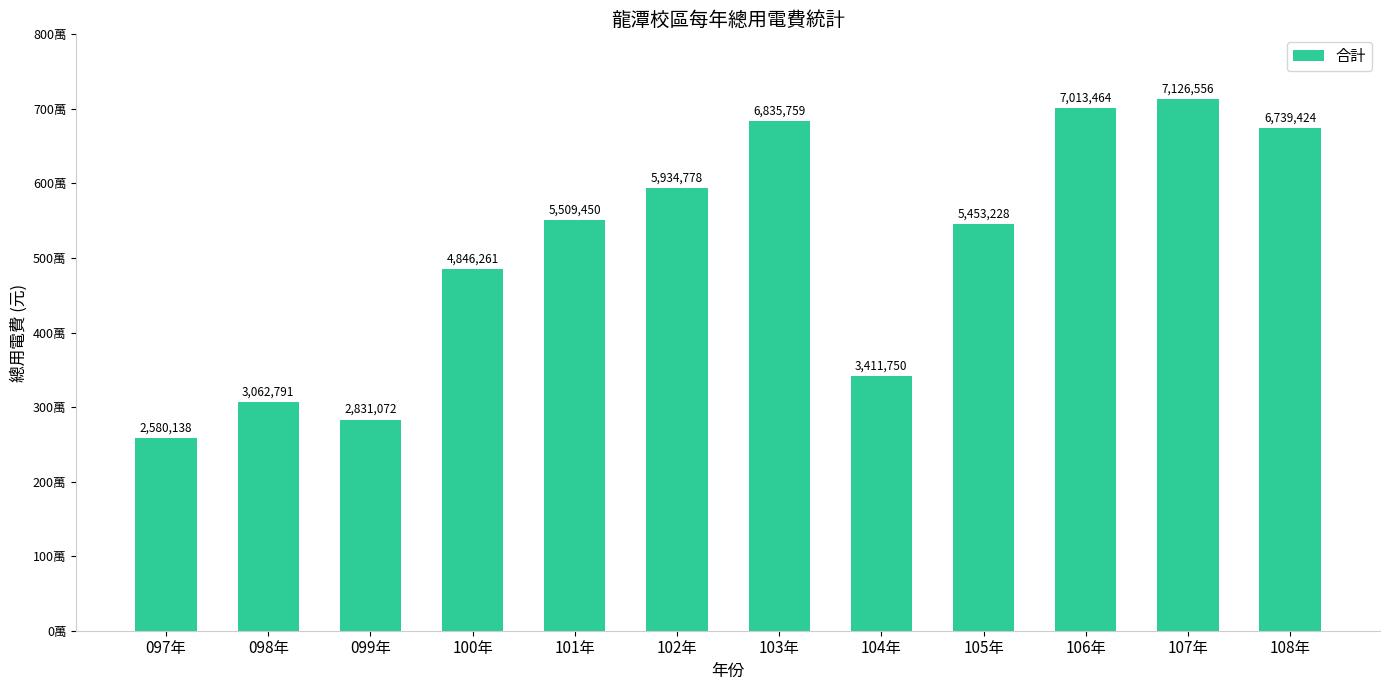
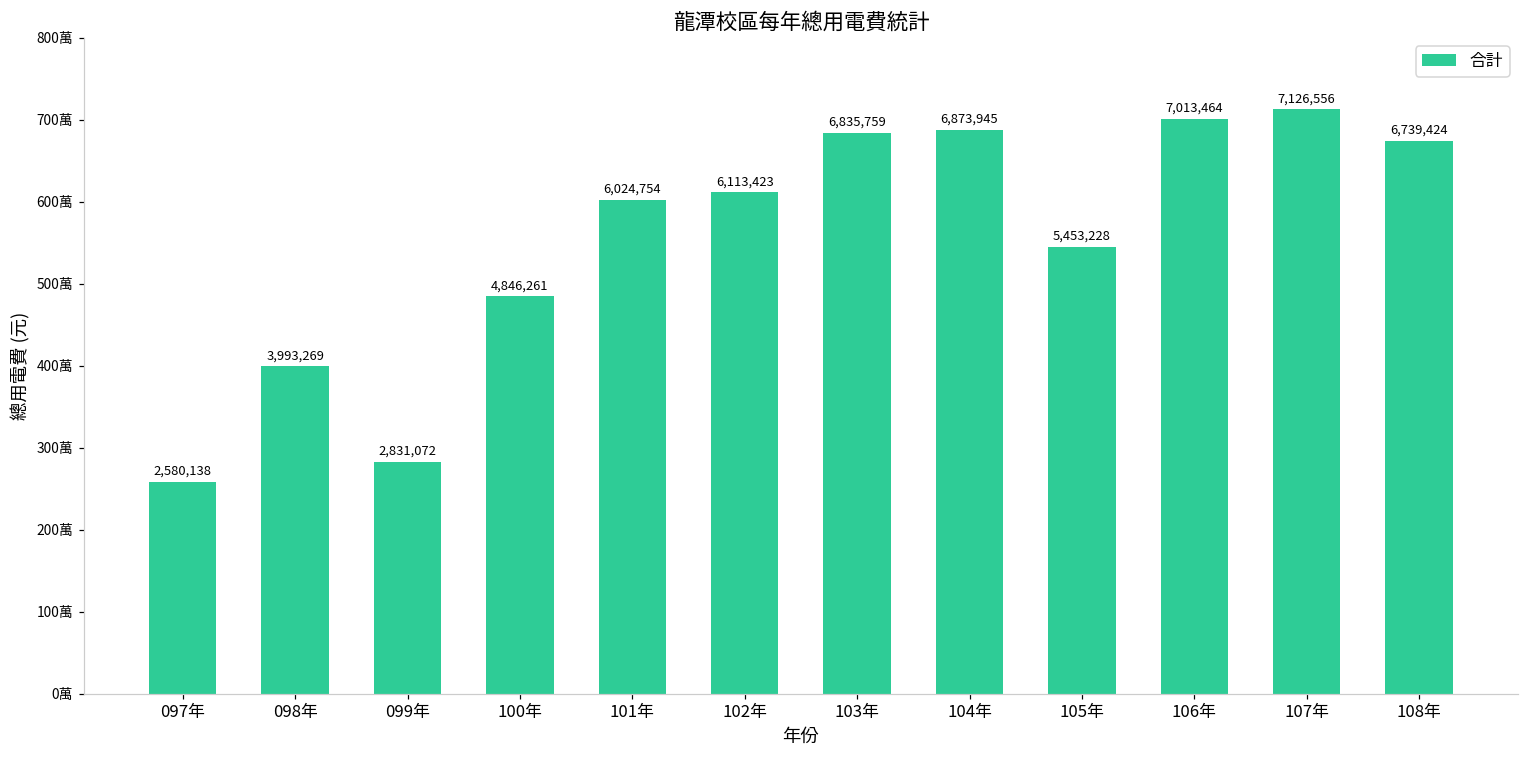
  {
    "097年": "2,580,138",
-   "098年": "3,062,791",
+   "098年": "3,993,269",
    "099年": "2,831,072",
    "100年": "4,846,261",
-   "101年": "5,509,450",
-   "102年": "5,934,778",
+   "101年": "6,024,754",
+   "102年": "6,113,423",
    "103年": "6,835,759",
-   "104年": "3,411,750",
+   "104年": "6,873,945",
    "105年": "5,453,228",
    "106年": "7,013,464",
    "107年": "7,126,556",
    "108年": "6,739,424"
  }
